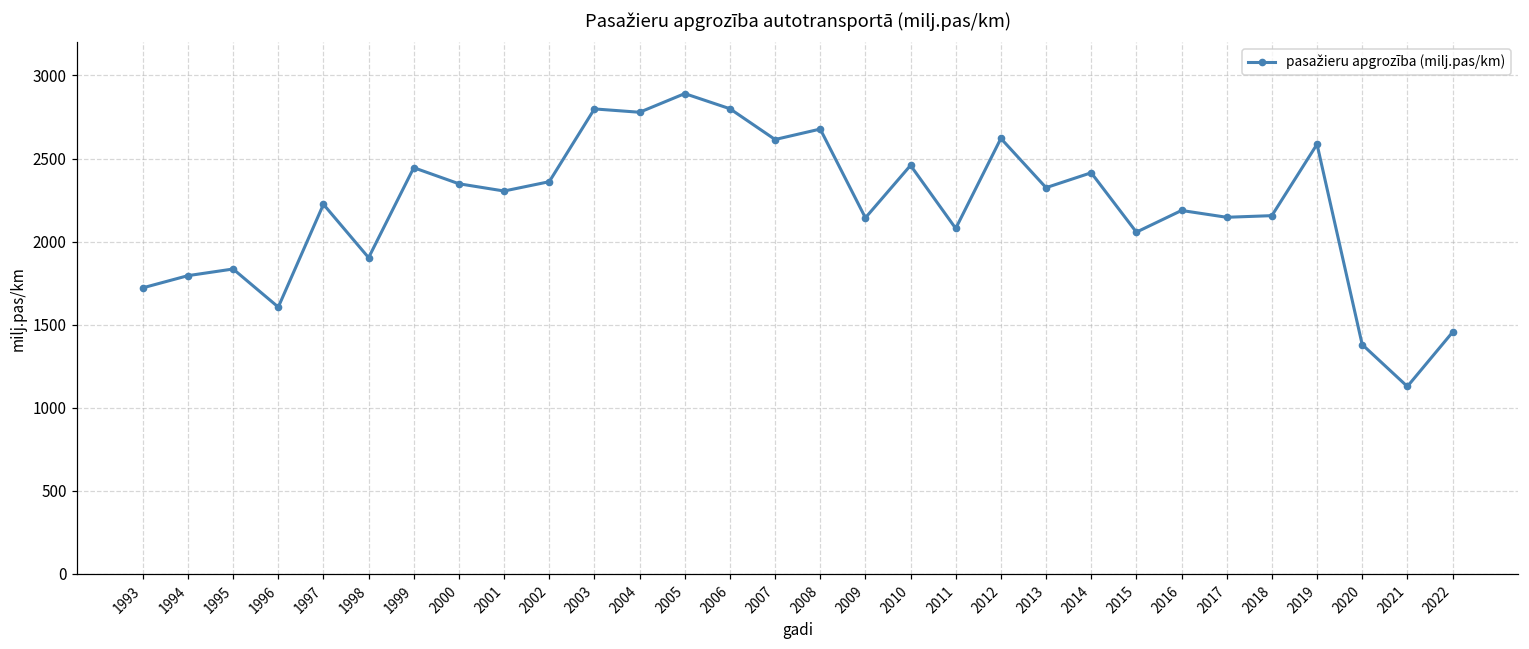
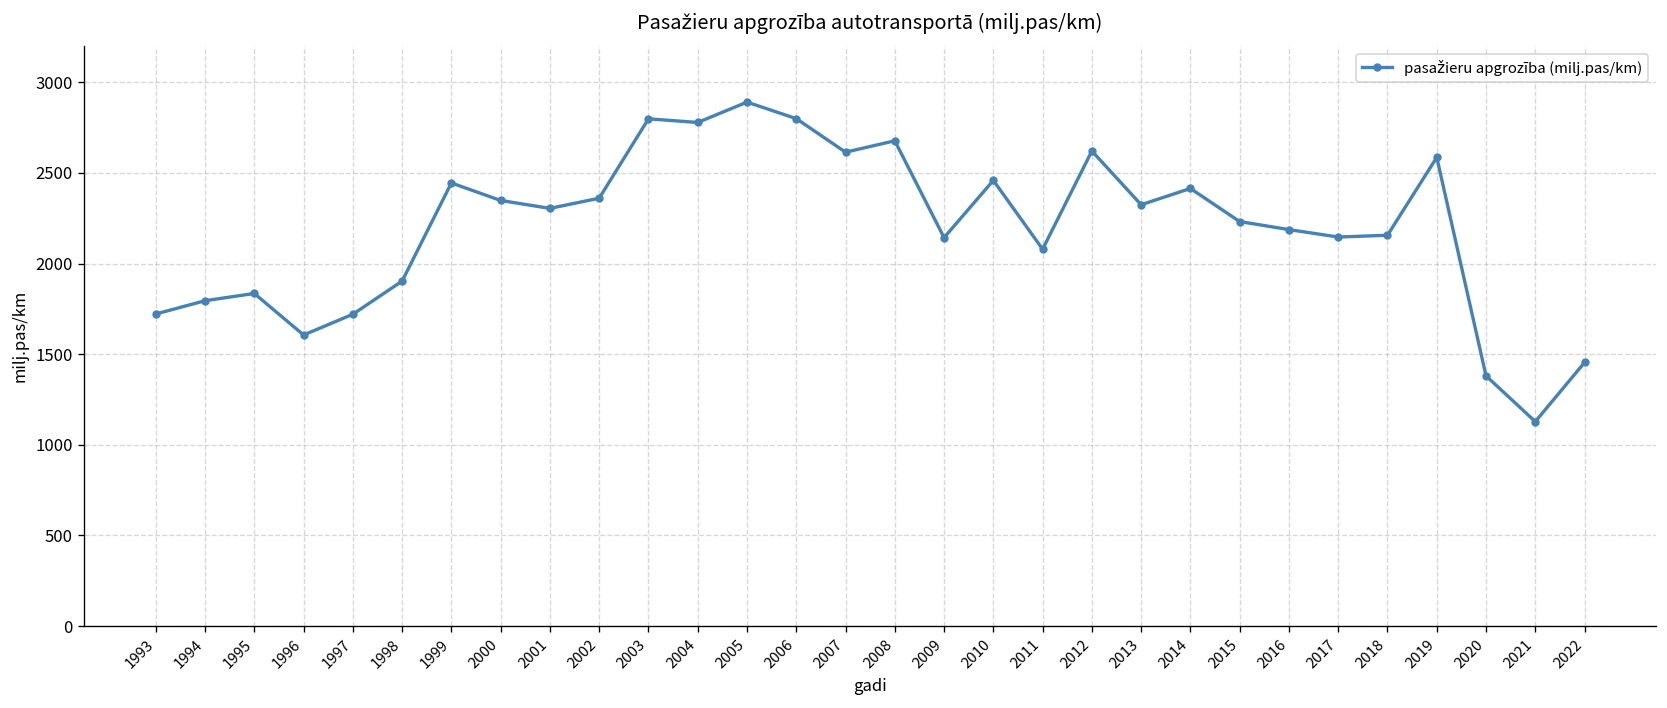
  {
    "1993": 1720,
    "1994": 1800,
    "1995": 1840,
    "1996": 1610,
-   "1997": 2220,
+   "1997": 1720,
    "1998": 1900,
    "1999": 2440,
    "2000": 2350,
    "2001": 2300,
    "2002": 2360,
    "2003": 2800,
    "2004": 2780,
    "2005": 2890,
    "2006": 2800,
    "2007": 2610,
    "2008": 2680,
    "2009": 2140,
    "2010": 2460,
    "2011": 2080,
    "2012": 2620,
    "2013": 2320,
    "2014": 2410,
-   "2015": 2060,
+   "2015": 2230,
    "2016": 2190,
    "2017": 2150,
    "2018": 2160,
    "2019": 2590,
    "2020": 1380,
    "2021": 1130,
    "2022": 1450
  }
